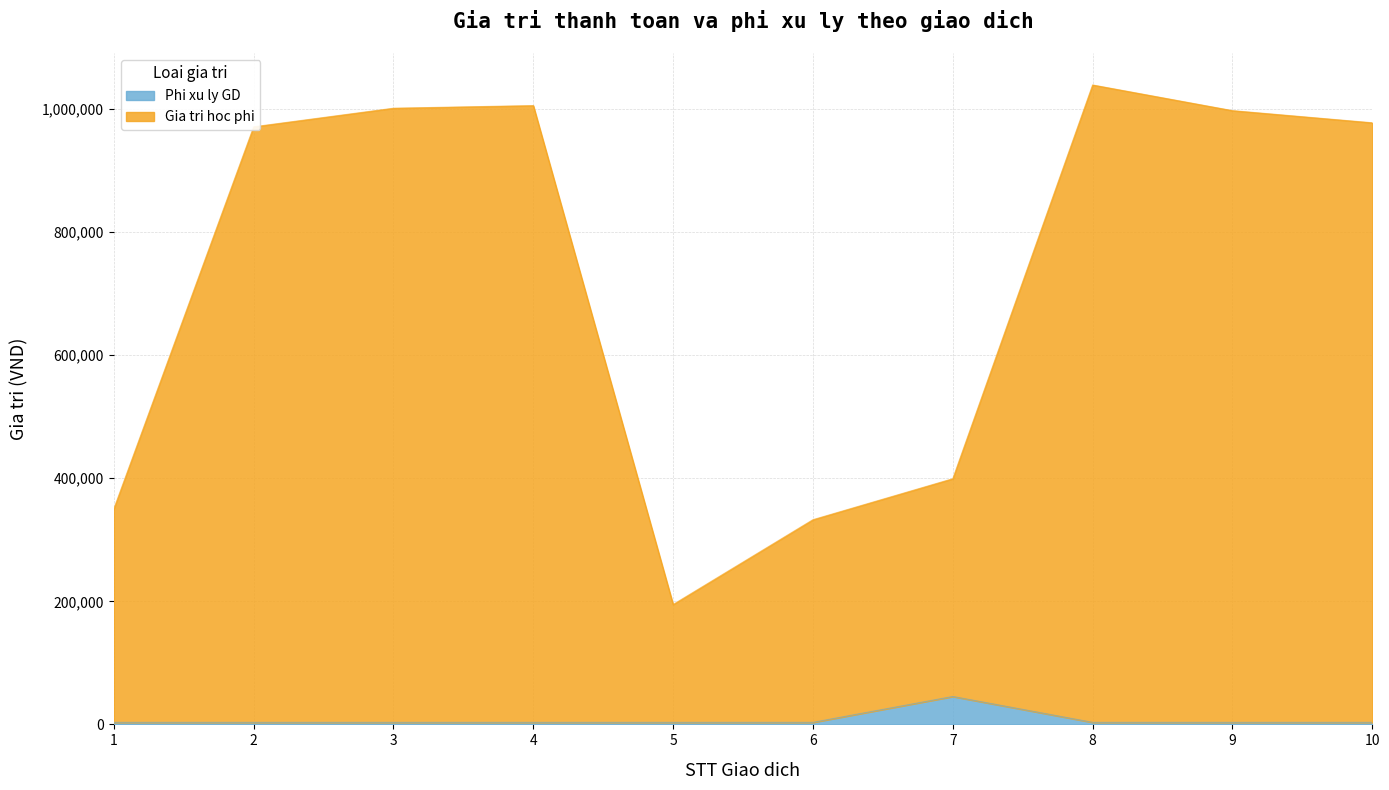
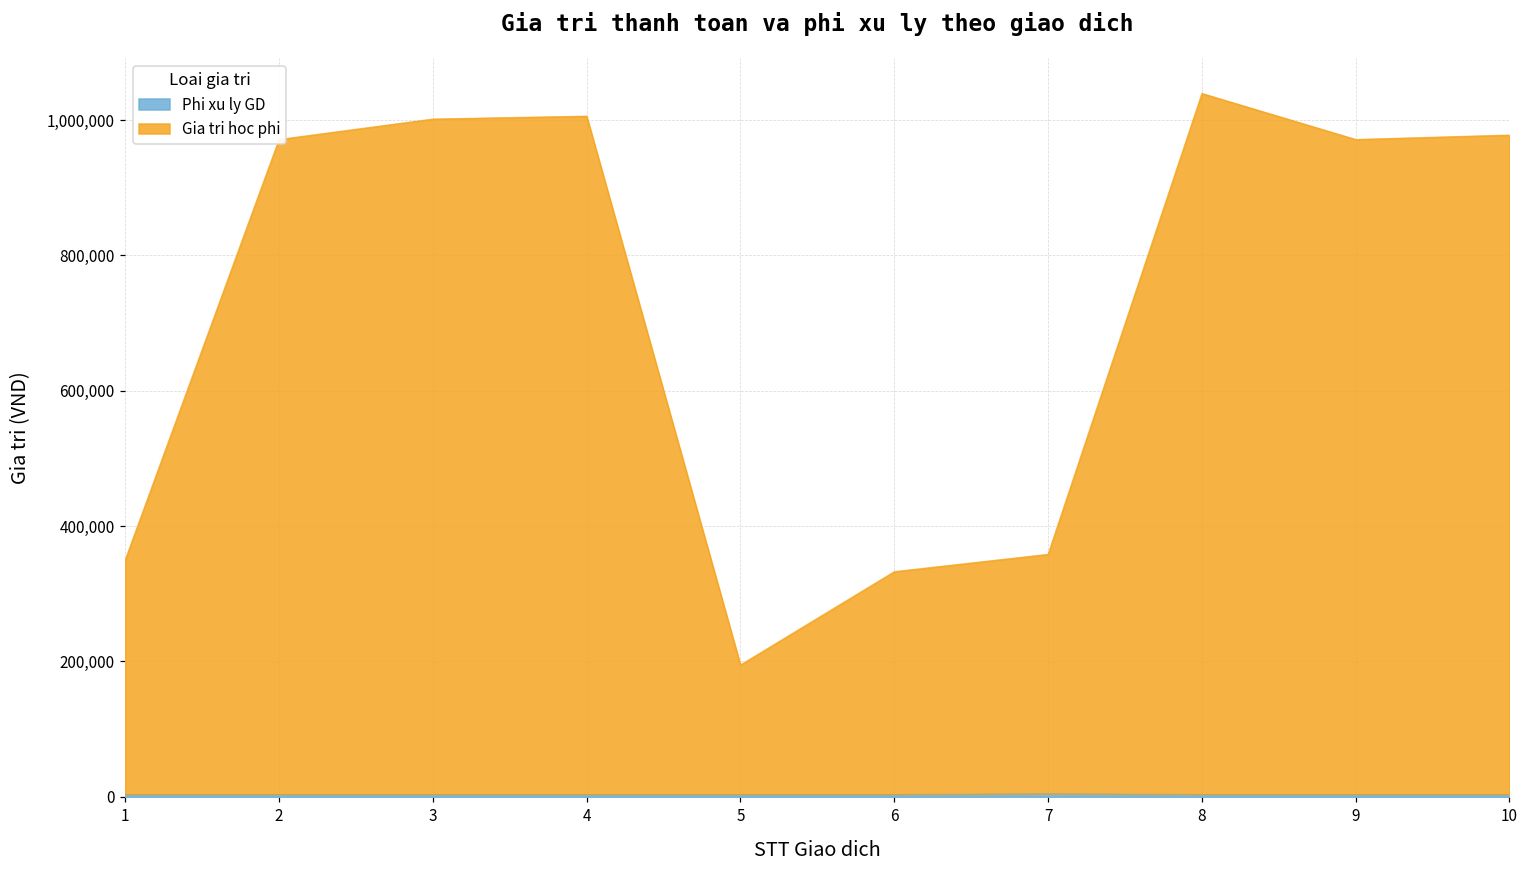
  {
    "Phi xu ly GD": {
      "1": "0",
      "2": "0",
      "3": "0",
      "4": "0",
      "5": "0",
      "6": "0",
-     "7": "50,000",
+     "7": "0",
      "8": "0",
      "9": "0",
      "10": "0"
    },
    "Gia tri hoc phi": {
      "1": "350,000",
      "3": "1,000,000",
      "4": "1,000,000",
      "5": "190,000",
      "6": "330,000",
      "7": "350,000",
      "8": "1,040,000",
-     "9": "990,000",
+     "9": "970,000",
      "10": "970,000"
    }
  }
